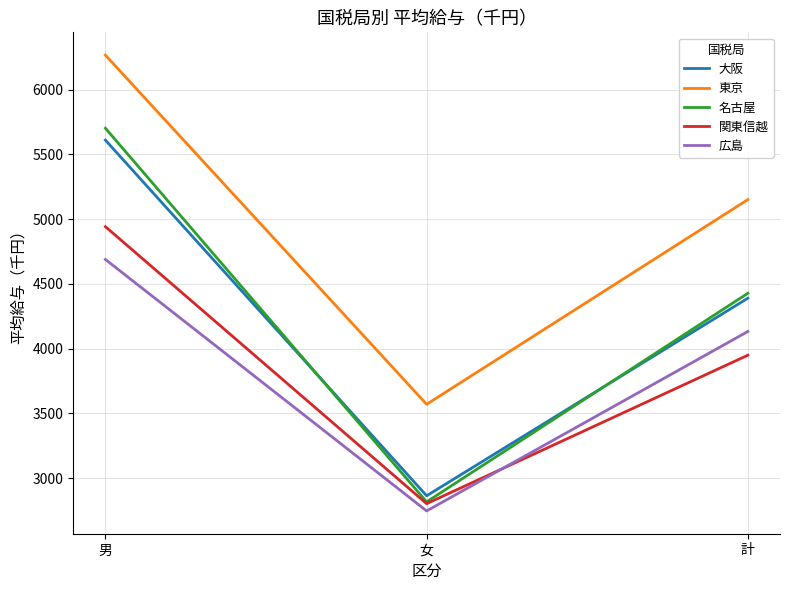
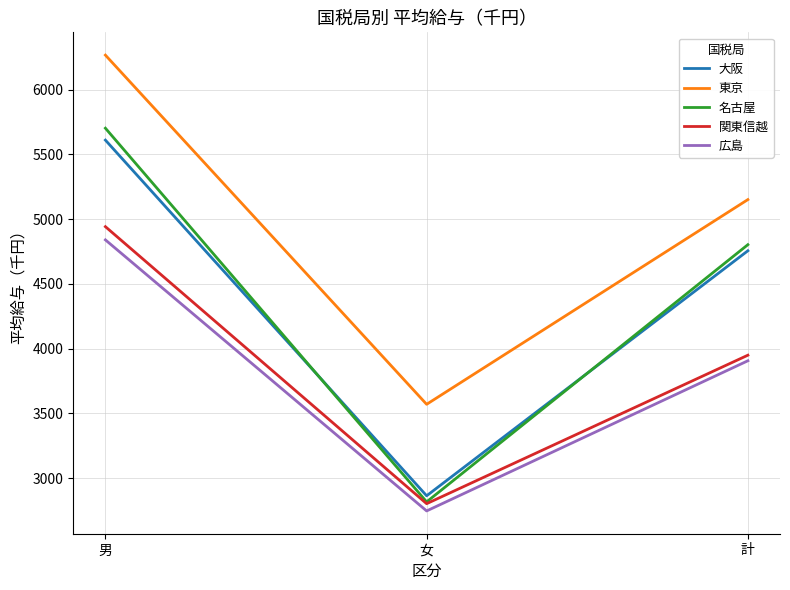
  {
    "大阪": {
      "男": 5610,
      "女": 2870,
-     "計": 4390
+     "計": 4760
    },
    "東京": {
      "男": 6270,
      "女": 3570,
      "計": 5150
    },
    "名古屋": {
      "男": 5700,
-     "計": 4430
+     "計": 4800
    },
    "関東信越": {
      "男": 4940,
      "計": 3950
    },
    "広島": {
-     "男": 4690,
+     "男": 4840,
      "女": 2750,
-     "計": 4130
+     "計": 3910
    }
  }
